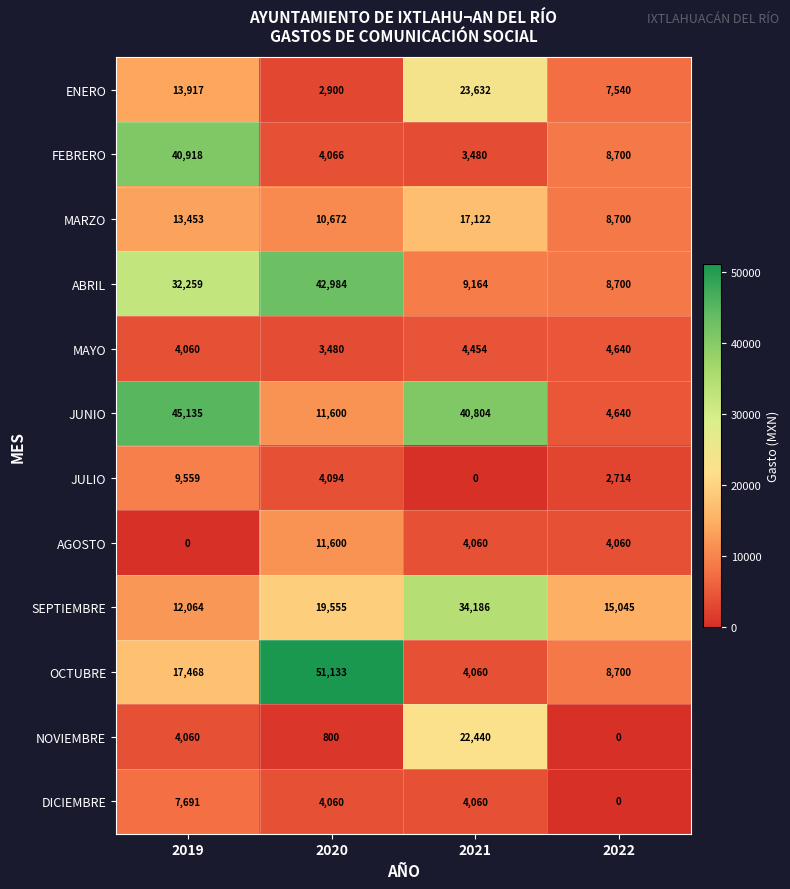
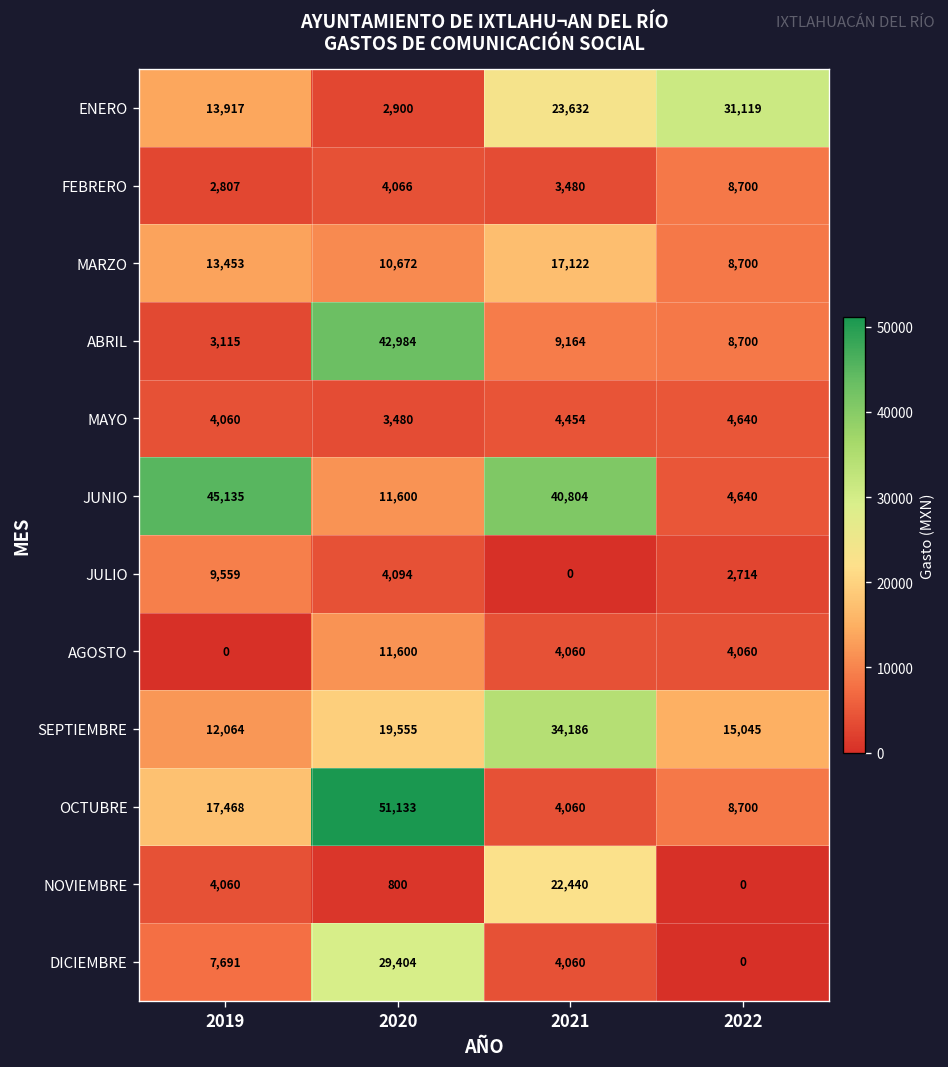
  {
    "ENERO": {
      "2019": "13,917",
      "2020": "2,900",
      "2021": "23,632",
-     "2022": "7,540"
+     "2022": "31,119"
    },
    "FEBRERO": {
-     "2019": "40,918",
+     "2019": "2,807",
      "2020": "4,066",
      "2021": "3,480",
      "2022": "8,700"
    },
    "MARZO": {
      "2019": "13,453",
      "2020": "10,672",
      "2021": "17,122",
      "2022": "8,700"
    },
    "ABRIL": {
-     "2019": "32,259",
+     "2019": "3,115",
      "2020": "42,984",
      "2021": "9,164",
      "2022": "8,700"
    },
    "MAYO": {
      "2019": "4,060",
      "2020": "3,480",
      "2021": "4,454",
      "2022": "4,640"
    },
    "JUNIO": {
      "2019": "45,135",
      "2020": "11,600",
      "2021": "40,804",
      "2022": "4,640"
    },
    "JULIO": {
      "2019": "9,559",
      "2020": "4,094",
      "2021": "0",
      "2022": "2,714"
    },
    "AGOSTO": {
      "2019": "0",
      "2020": "11,600",
      "2021": "4,060",
      "2022": "4,060"
    },
    "SEPTIEMBRE": {
      "2019": "12,064",
      "2020": "19,555",
      "2021": "34,186",
      "2022": "15,045"
    },
    "OCTUBRE": {
      "2019": "17,468",
      "2020": "51,133",
      "2021": "4,060",
      "2022": "8,700"
    },
    "NOVIEMBRE": {
      "2019": "4,060",
      "2020": "800",
      "2021": "22,440",
      "2022": "0"
    },
    "DICIEMBRE": {
      "2019": "7,691",
-     "2020": "4,060",
+     "2020": "29,404",
      "2021": "4,060",
      "2022": "0"
    }
  }
